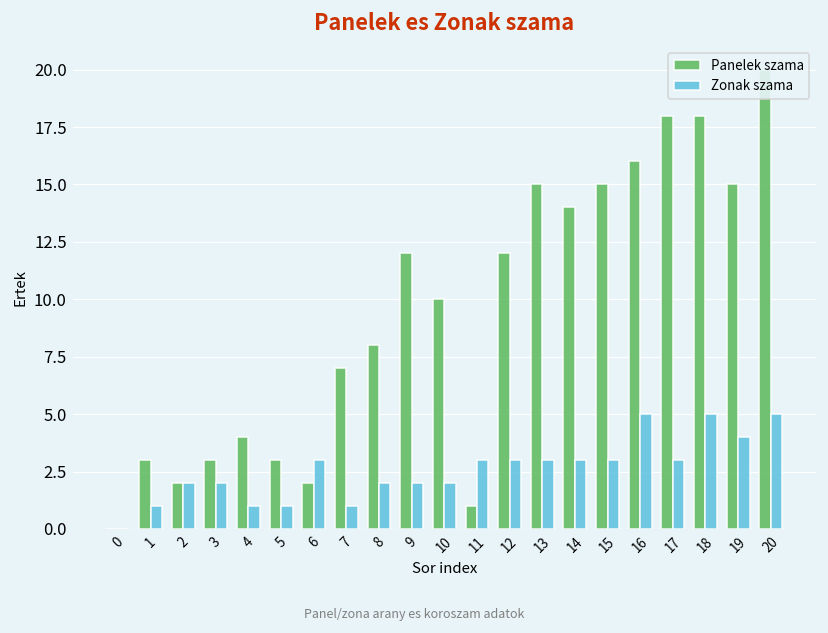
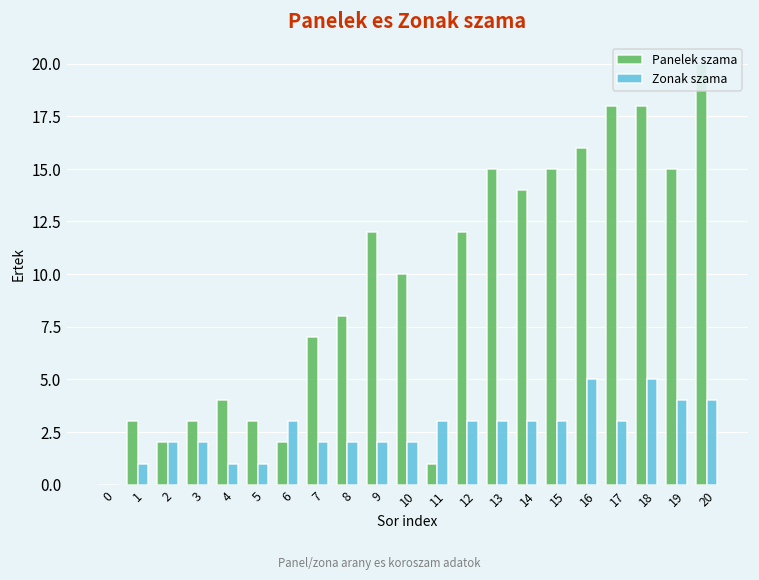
  {
    "Panelek szama": {
      "0": 0,
      "1": 3,
      "2": 2,
      "3": 3,
      "4": 4,
      "5": 3,
      "6": 2,
      "7": 7,
      "8": 8,
      "9": 12,
      "10": 10,
      "11": 1,
      "12": 12,
      "13": 15,
      "14": 14,
      "15": 15,
      "16": 16,
      "17": 18,
      "18": 18,
      "19": 15
    },
    "Zonak szama": {
      "0": 0,
      "1": 1,
      "2": 2,
      "3": 2,
      "4": 1,
      "5": 1,
      "6": 3,
-     "7": 1,
+     "7": 2,
      "8": 2,
      "9": 2,
      "10": 2,
      "11": 3,
      "12": 3,
      "13": 3,
      "14": 3,
      "15": 3,
      "16": 5,
      "17": 3,
      "18": 5,
      "19": 4,
-     "20": 5
+     "20": 4
    }
  }
